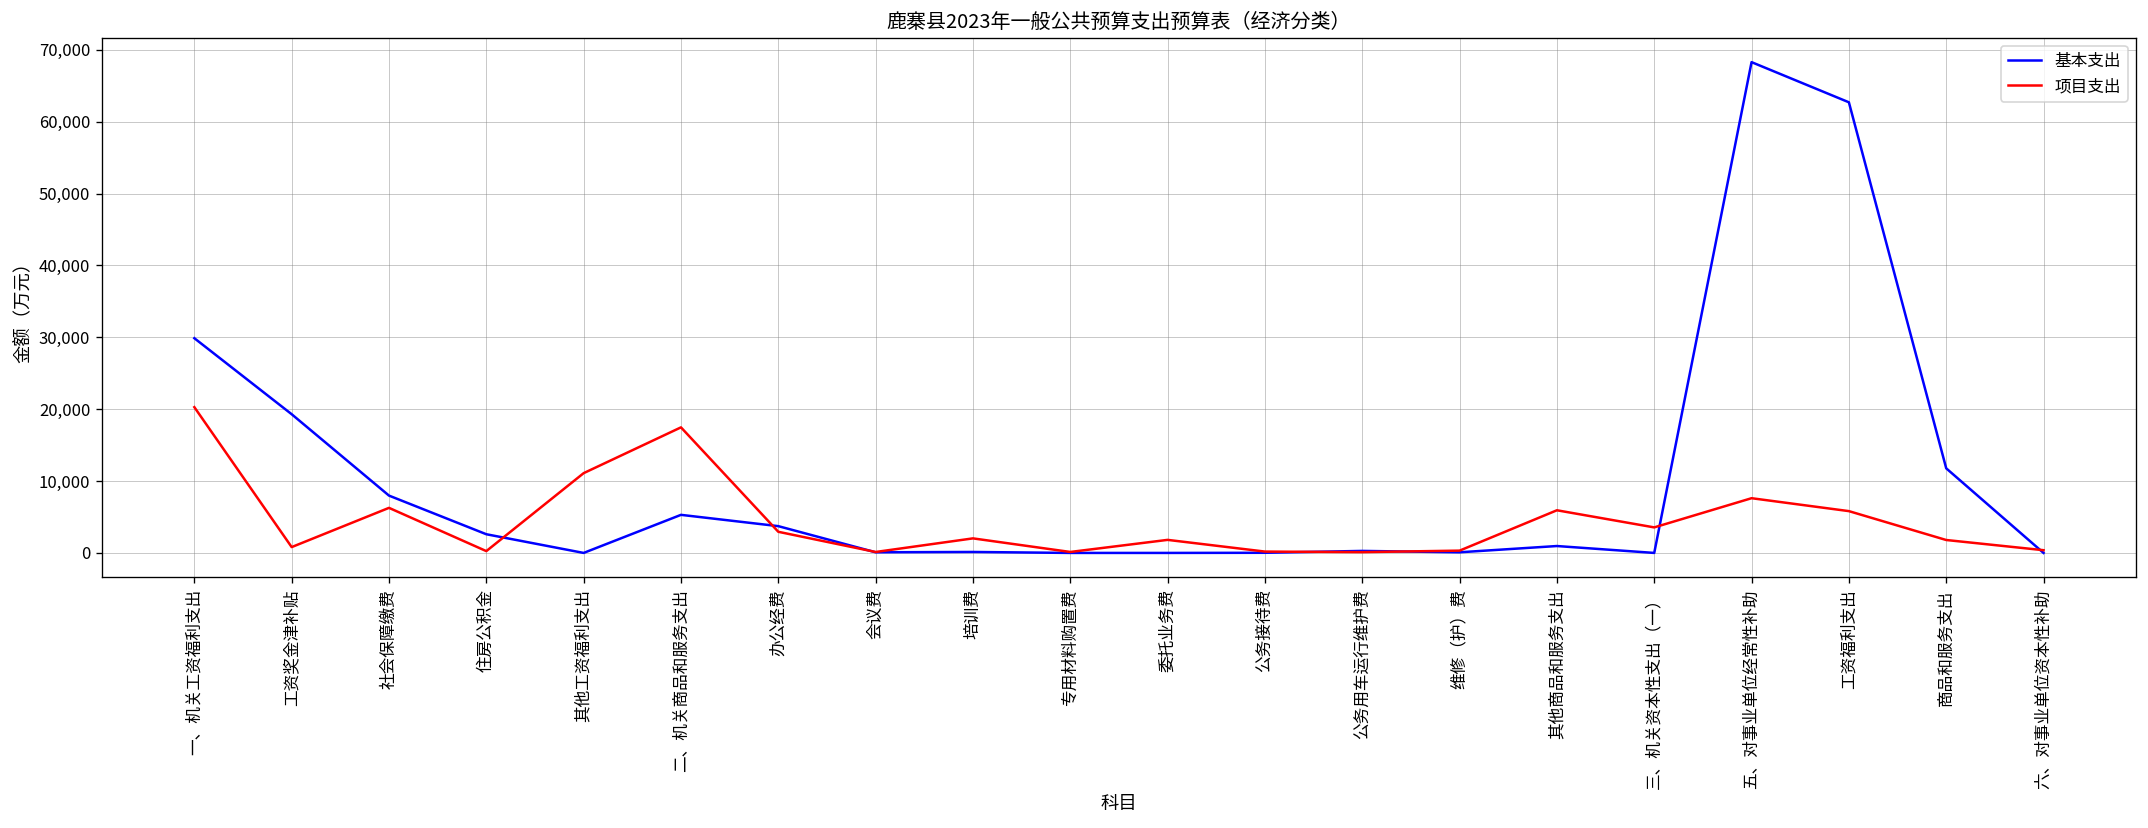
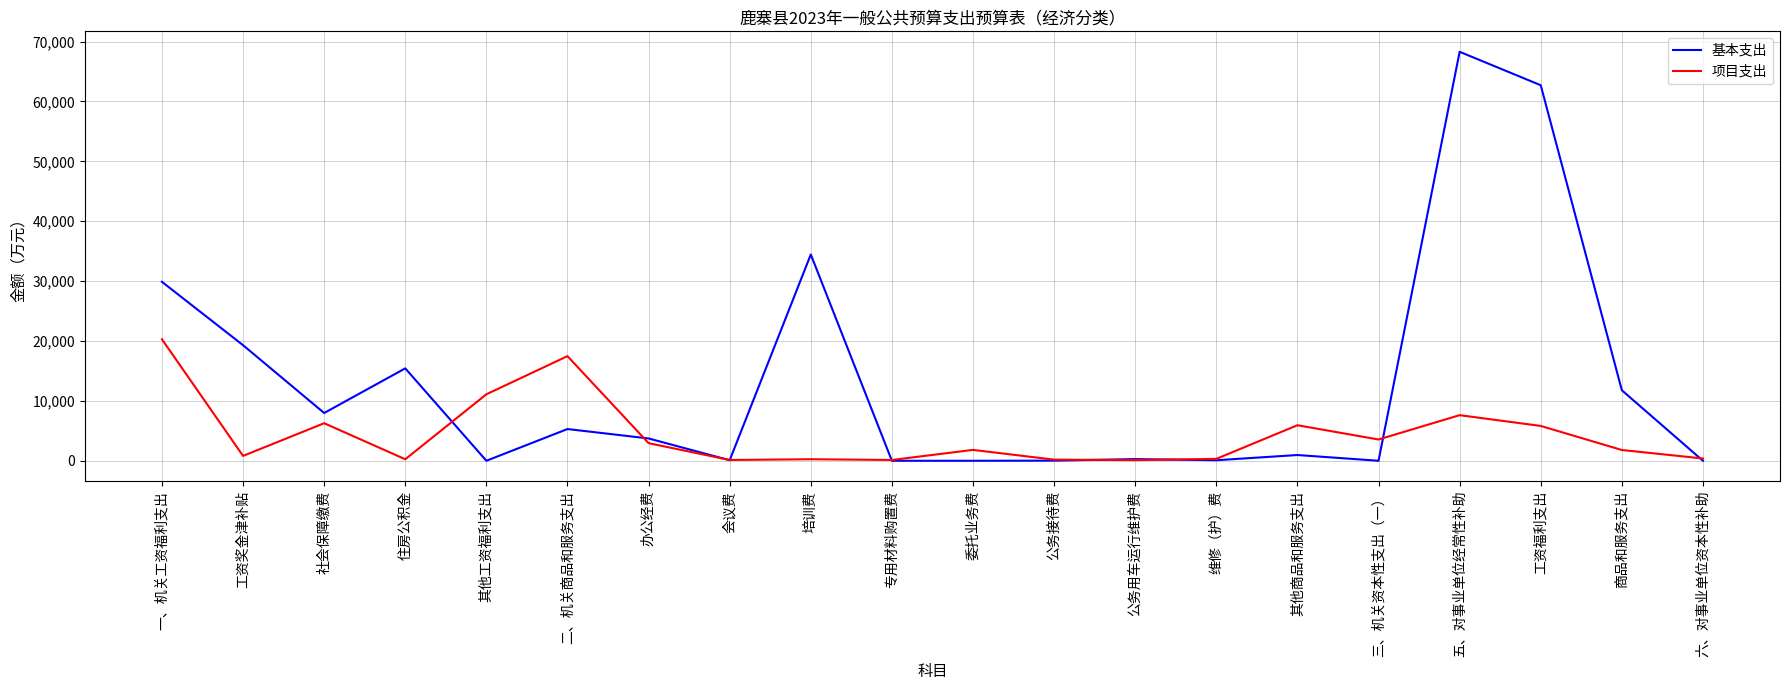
  {
    "基本支出": {
      "一、机关工资福利支出": "30,000",
      "工资奖金津补贴": "19,000",
      "社会保障缴费": "8,000",
-     "住房公积金": "3,000",
+     "住房公积金": "15,000",
      "其他工资福利支出": "0",
      "二、机关商品和服务支出": "5,000",
      "办公经费": "4,000",
-     "培训费": "0",
+     "培训费": "34,000",
      "委托业务费": "0",
      "其他商品和服务支出": "1,000",
      "三、机关资本性支出（一）": "0",
      "五、对事业单位经常性补助": "68,000",
      "工资福利支出": "63,000",
      "商品和服务支出": "12,000"
    },
    "项目支出": {
      "一、机关工资福利支出": "20,000",
      "工资奖金津补贴": "1,000",
      "社会保障缴费": "6,000",
      "住房公积金": "0",
      "其他工资福利支出": "11,000",
      "二、机关商品和服务支出": "17,000",
      "办公经费": "3,000",
-     "培训费": "2,000",
+     "培训费": "0",
      "委托业务费": "2,000",
      "其他商品和服务支出": "6,000",
      "三、机关资本性支出（一）": "4,000",
      "五、对事业单位经常性补助": "8,000",
      "工资福利支出": "6,000",
      "商品和服务支出": "2,000"
    }
  }
